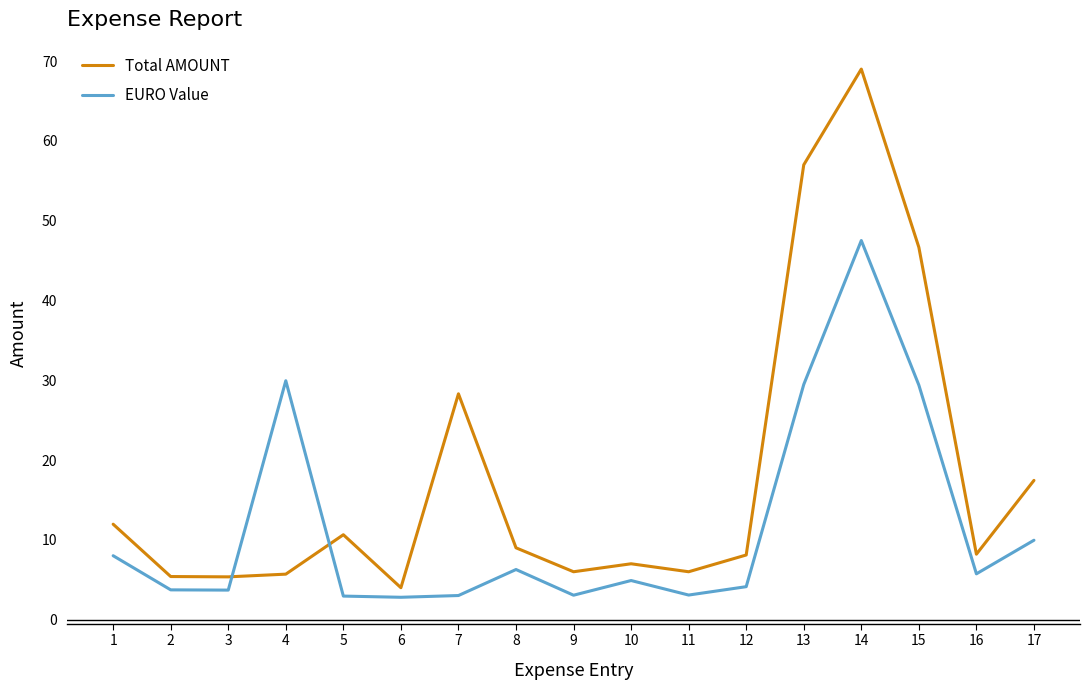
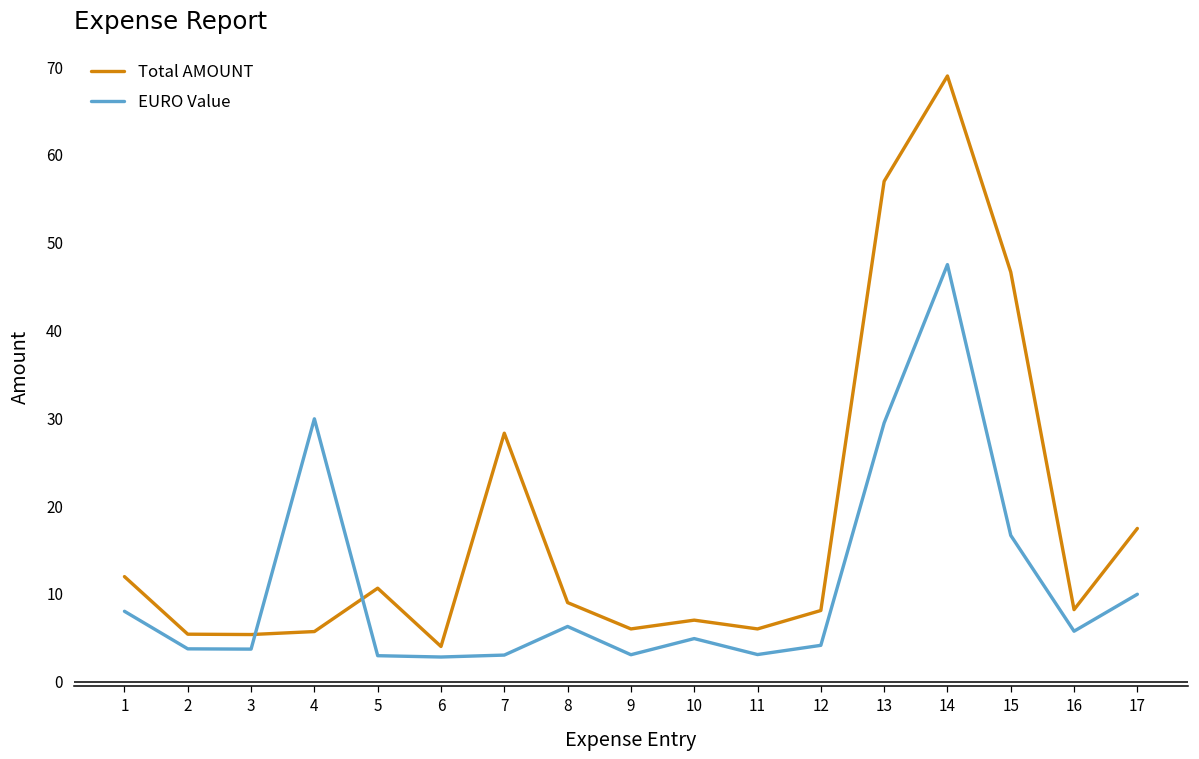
  {
    "Total AMOUNT": {
      "1": 12,
      "2": 5,
      "3": 5,
      "4": 6,
      "5": 11,
      "6": 4,
      "7": 28,
      "8": 9,
      "9": 6,
      "10": 7,
      "11": 6,
      "12": 8,
      "13": 57,
      "14": 69,
      "15": 47,
      "16": 8,
      "17": 17
    },
    "EURO Value": {
      "1": 8,
      "2": 4,
      "3": 4,
      "4": 30,
      "5": 3,
      "6": 3,
      "7": 3,
      "8": 6,
      "9": 3,
      "10": 5,
      "11": 3,
      "12": 4,
      "13": 29,
      "14": 48,
-     "15": 29,
+     "15": 17,
      "16": 6,
      "17": 10
    }
  }
